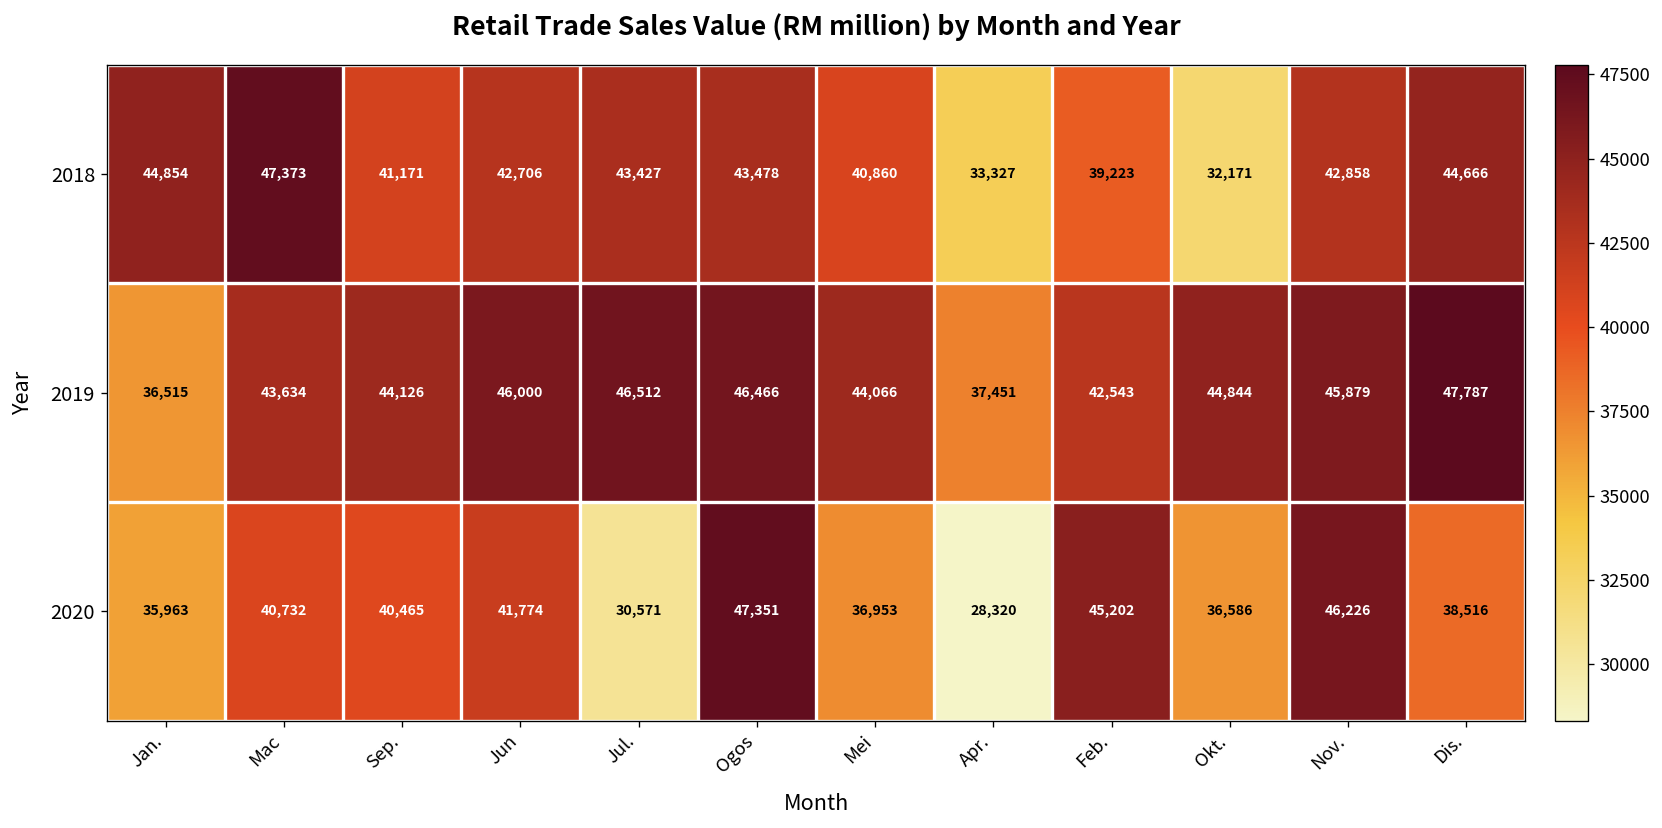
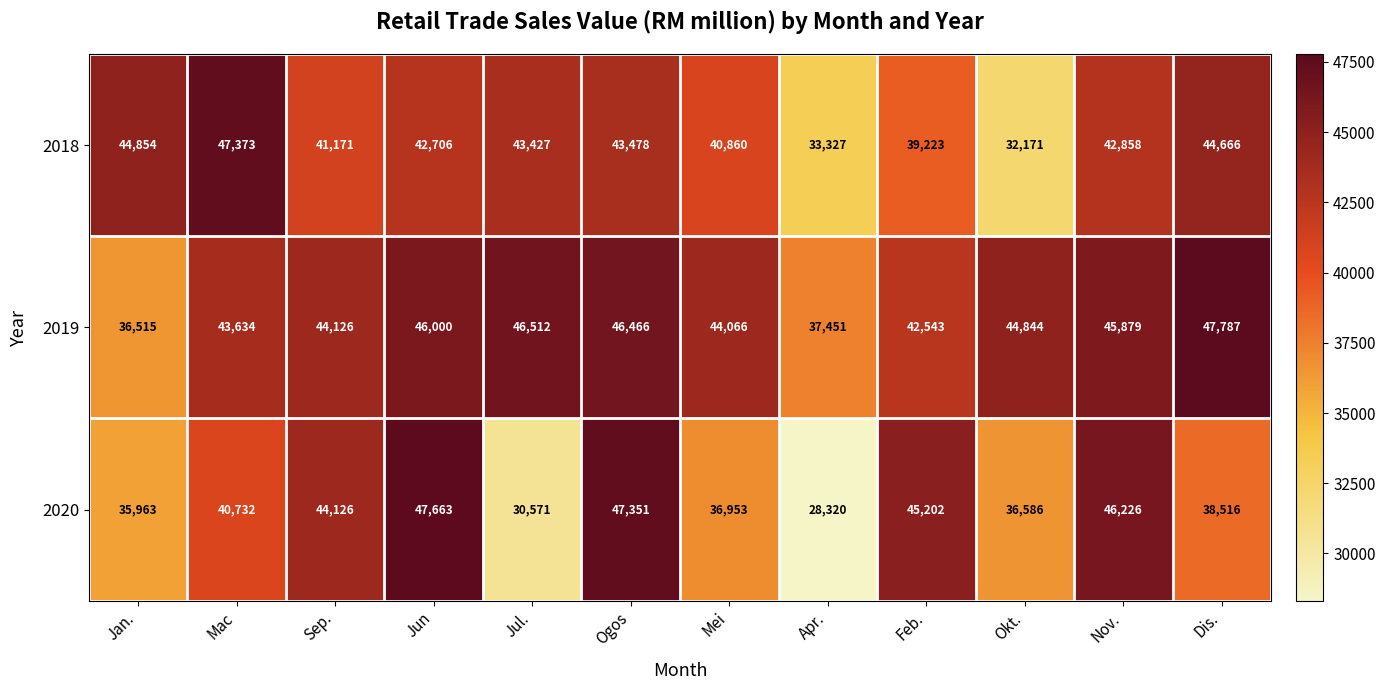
  {
    "2018": {
      "Jan.": "44,854",
      "Mac": "47,373",
      "Sep.": "41,171",
      "Jun": "42,706",
      "Jul.": "43,427",
      "Ogos": "43,478",
      "Mei": "40,860",
      "Apr.": "33,327",
      "Feb.": "39,223",
      "Okt.": "32,171",
      "Nov.": "42,858",
      "Dis.": "44,666"
    },
    "2019": {
      "Jan.": "36,515",
      "Mac": "43,634",
      "Sep.": "44,126",
      "Jun": "46,000",
      "Jul.": "46,512",
      "Ogos": "46,466",
      "Mei": "44,066",
      "Apr.": "37,451",
      "Feb.": "42,543",
      "Okt.": "44,844",
      "Nov.": "45,879",
      "Dis.": "47,787"
    },
    "2020": {
      "Jan.": "35,963",
      "Mac": "40,732",
-     "Sep.": "40,465",
-     "Jun": "41,774",
+     "Sep.": "44,126",
+     "Jun": "47,663",
      "Jul.": "30,571",
      "Ogos": "47,351",
      "Mei": "36,953",
      "Apr.": "28,320",
      "Feb.": "45,202",
      "Okt.": "36,586",
      "Nov.": "46,226",
      "Dis.": "38,516"
    }
  }
